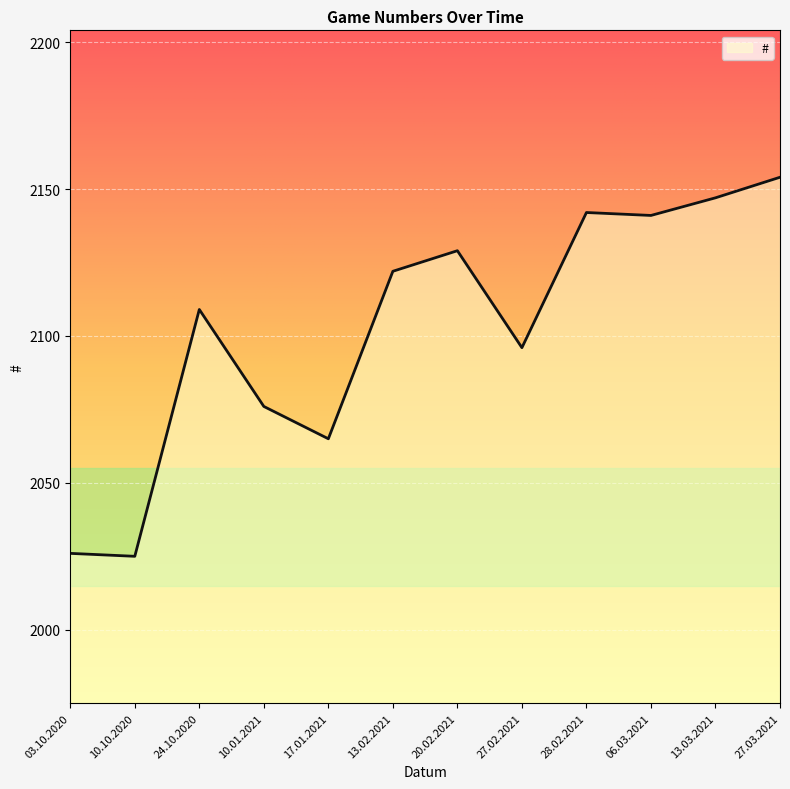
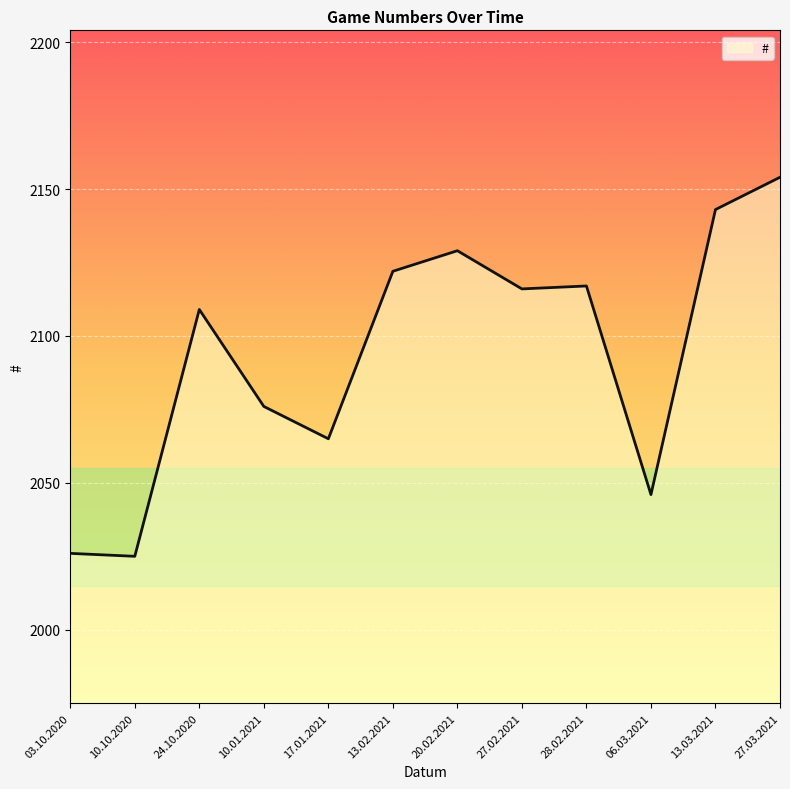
  {
    "03.10.2020": 2026,
    "10.10.2020": 2025,
    "24.10.2020": 2109,
    "10.01.2021": 2076,
    "17.01.2021": 2065,
    "13.02.2021": 2122,
    "20.02.2021": 2129,
-   "27.02.2021": 2096,
-   "28.02.2021": 2142,
-   "06.03.2021": 2141,
-   "13.03.2021": 2147,
+   "27.02.2021": 2116,
+   "28.02.2021": 2117,
+   "06.03.2021": 2046,
+   "13.03.2021": 2143,
    "27.03.2021": 2154
  }
